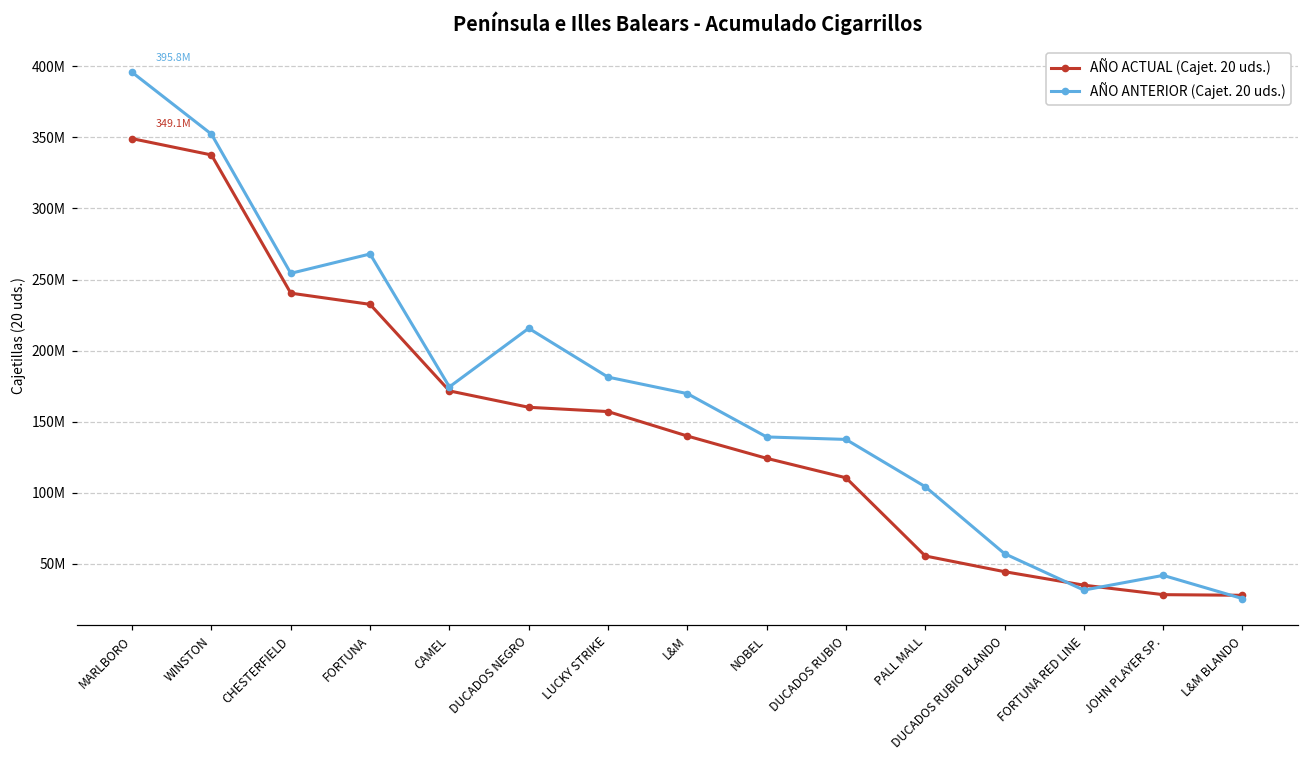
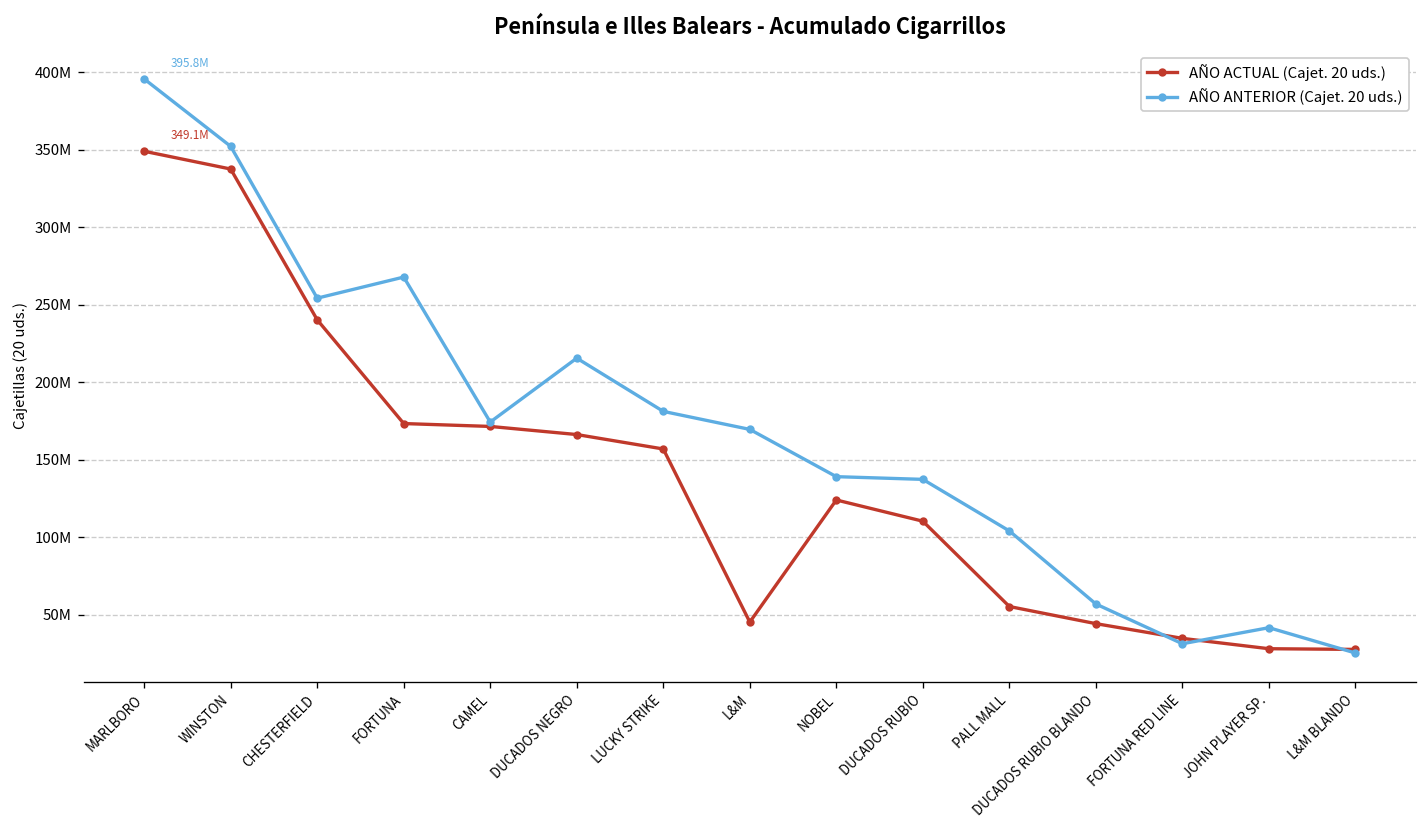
  {
    "AÑO ACTUAL (Cajet. 20 uds.)": {
      "WINSTON": "338000000",
      "CHESTERFIELD": "240000000",
-     "FORTUNA": "233000000",
+     "FORTUNA": "173000000",
      "CAMEL": "172000000",
-     "DUCADOS NEGRO": "160000000",
+     "DUCADOS NEGRO": "166000000",
      "LUCKY STRIKE": "157000000",
-     "L&M": "140000000",
+     "L&M": "45000000",
      "NOBEL": "124000000",
      "DUCADOS RUBIO": "110000000",
      "PALL MALL": "55000000",
      "DUCADOS RUBIO BLANDO": "44000000",
      "FORTUNA RED LINE": "35000000",
      "JOHN PLAYER SP.": "28000000",
      "L&M BLANDO": "28000000"
    },
    "AÑO ANTERIOR (Cajet. 20 uds.)": {
      "MARLBORO": "395.8M"
    }
  }
